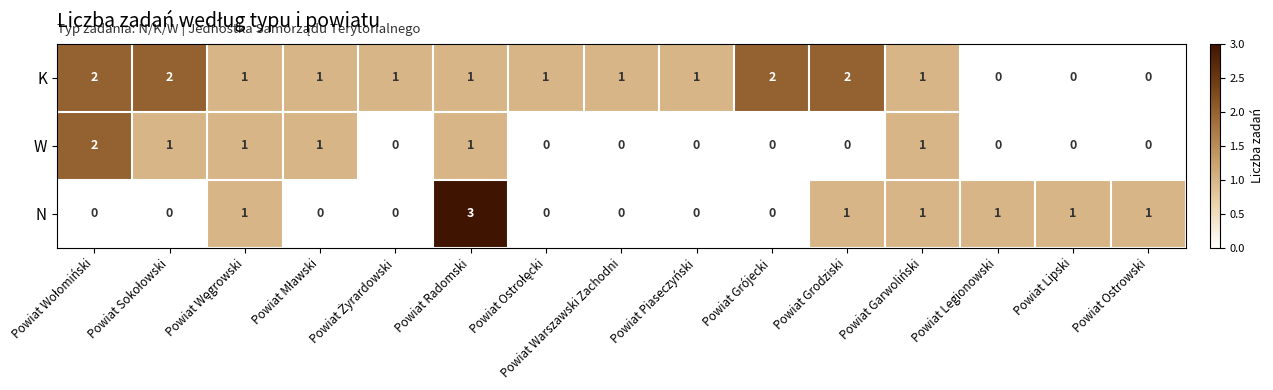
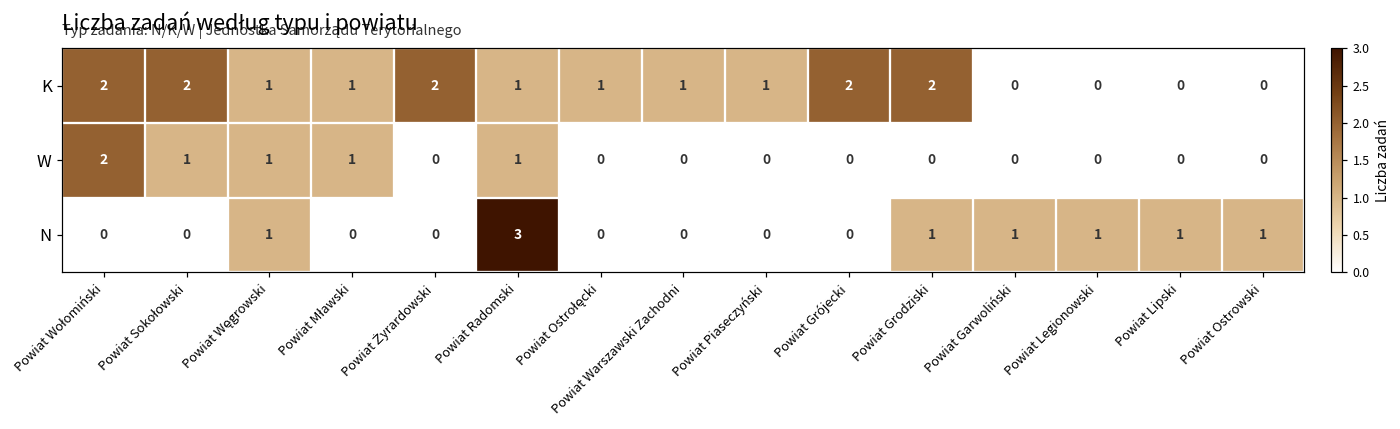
  {
    "K": {
      "Powiat Wołomiński": 2,
      "Powiat Sokołowski": 2,
      "Powiat Węgrowski": 1,
      "Powiat Mławski": 1,
-     "Powiat Żyrardowski": 1,
+     "Powiat Żyrardowski": 2,
      "Powiat Radomski": 1,
      "Powiat Ostrołęcki": 1,
      "Powiat Warszawski Zachodni": 1,
      "Powiat Piaseczyński": 1,
      "Powiat Grójecki": 2,
      "Powiat Grodziski": 2,
-     "Powiat Garwoliński": 1,
+     "Powiat Garwoliński": 0,
      "Powiat Legionowski": 0,
      "Powiat Lipski": 0,
      "Powiat Ostrowski": 0
    },
    "W": {
      "Powiat Wołomiński": 2,
      "Powiat Sokołowski": 1,
      "Powiat Węgrowski": 1,
      "Powiat Mławski": 1,
      "Powiat Żyrardowski": 0,
      "Powiat Radomski": 1,
      "Powiat Ostrołęcki": 0,
      "Powiat Warszawski Zachodni": 0,
      "Powiat Piaseczyński": 0,
      "Powiat Grójecki": 0,
      "Powiat Grodziski": 0,
-     "Powiat Garwoliński": 1,
+     "Powiat Garwoliński": 0,
      "Powiat Legionowski": 0,
      "Powiat Lipski": 0,
      "Powiat Ostrowski": 0
    },
    "N": {
      "Powiat Wołomiński": 0,
      "Powiat Sokołowski": 0,
      "Powiat Węgrowski": 1,
      "Powiat Mławski": 0,
      "Powiat Żyrardowski": 0,
      "Powiat Radomski": 3,
      "Powiat Ostrołęcki": 0,
      "Powiat Warszawski Zachodni": 0,
      "Powiat Piaseczyński": 0,
      "Powiat Grójecki": 0,
      "Powiat Grodziski": 1,
      "Powiat Garwoliński": 1,
      "Powiat Legionowski": 1,
      "Powiat Lipski": 1,
      "Powiat Ostrowski": 1
    }
  }
